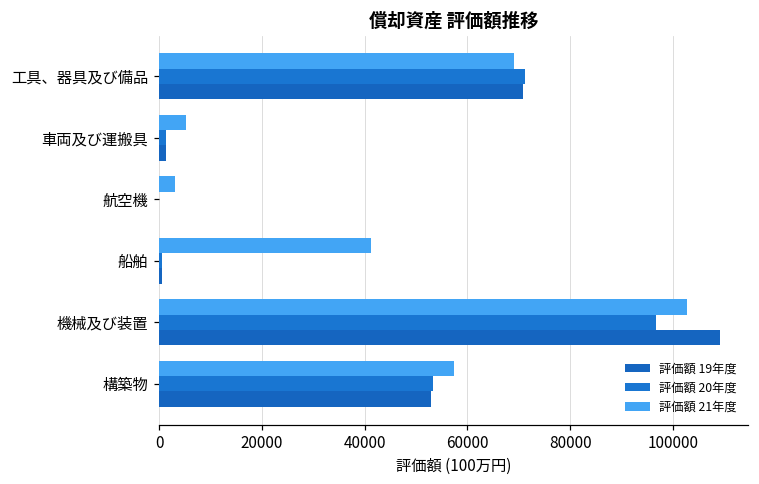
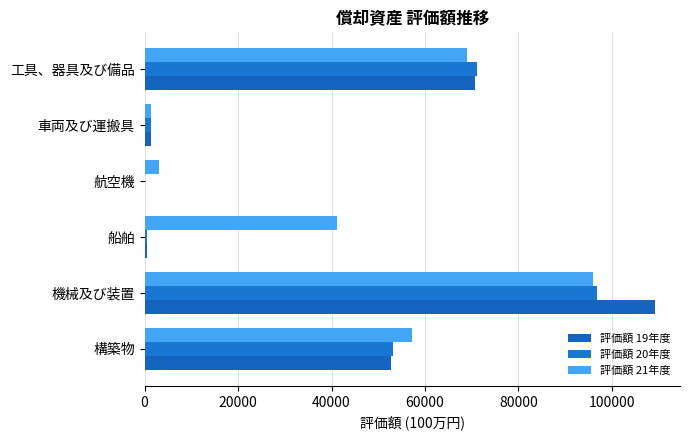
  {
    "評価額 21年度": {
      "工具、器具及び備品": 69000,
-     "車両及び運搬具": 5000,
+     "車両及び運搬具": 1000,
      "航空機": 3000,
      "船舶": 41000,
-     "機械及び装置": 103000,
+     "機械及び装置": 96000,
      "構築物": 57000
    }
  }
